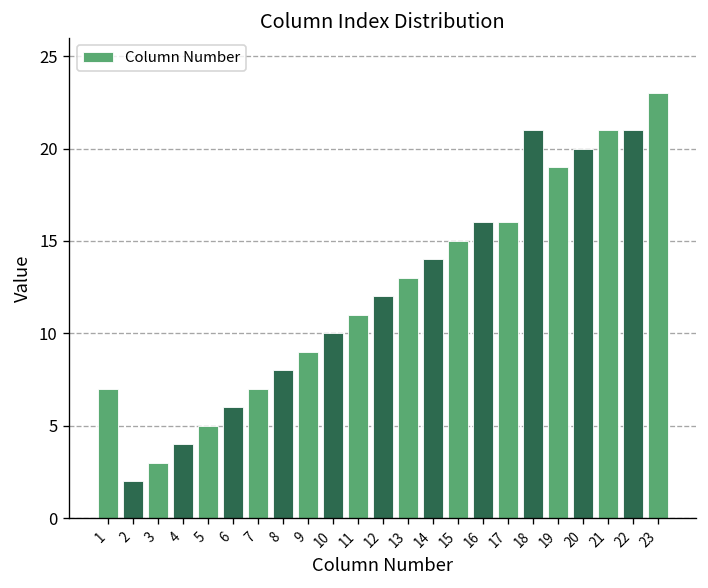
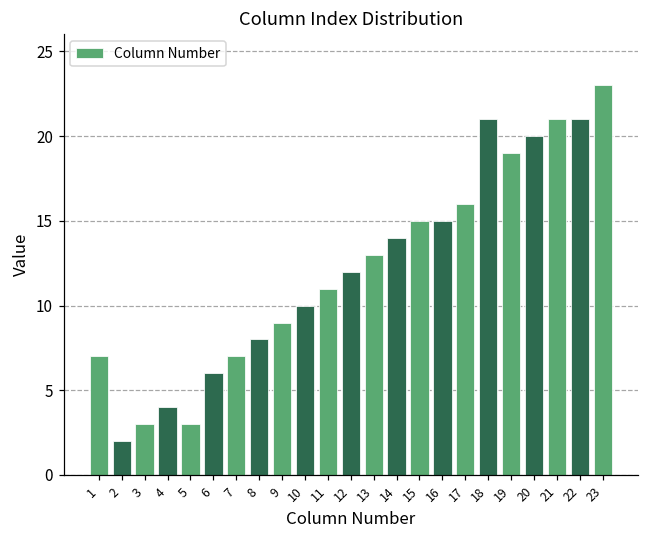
  {
    "1": 7,
    "2": 2,
    "3": 3,
    "4": 4,
-   "5": 5,
+   "5": 3,
    "6": 6,
    "7": 7,
    "8": 8,
    "9": 9,
    "10": 10,
    "11": 11,
    "12": 12,
    "13": 13,
    "14": 14,
    "15": 15,
-   "16": 16,
+   "16": 15,
    "17": 16,
    "18": 21,
    "19": 19,
    "20": 20,
    "21": 21,
    "22": 21,
    "23": 23
  }
